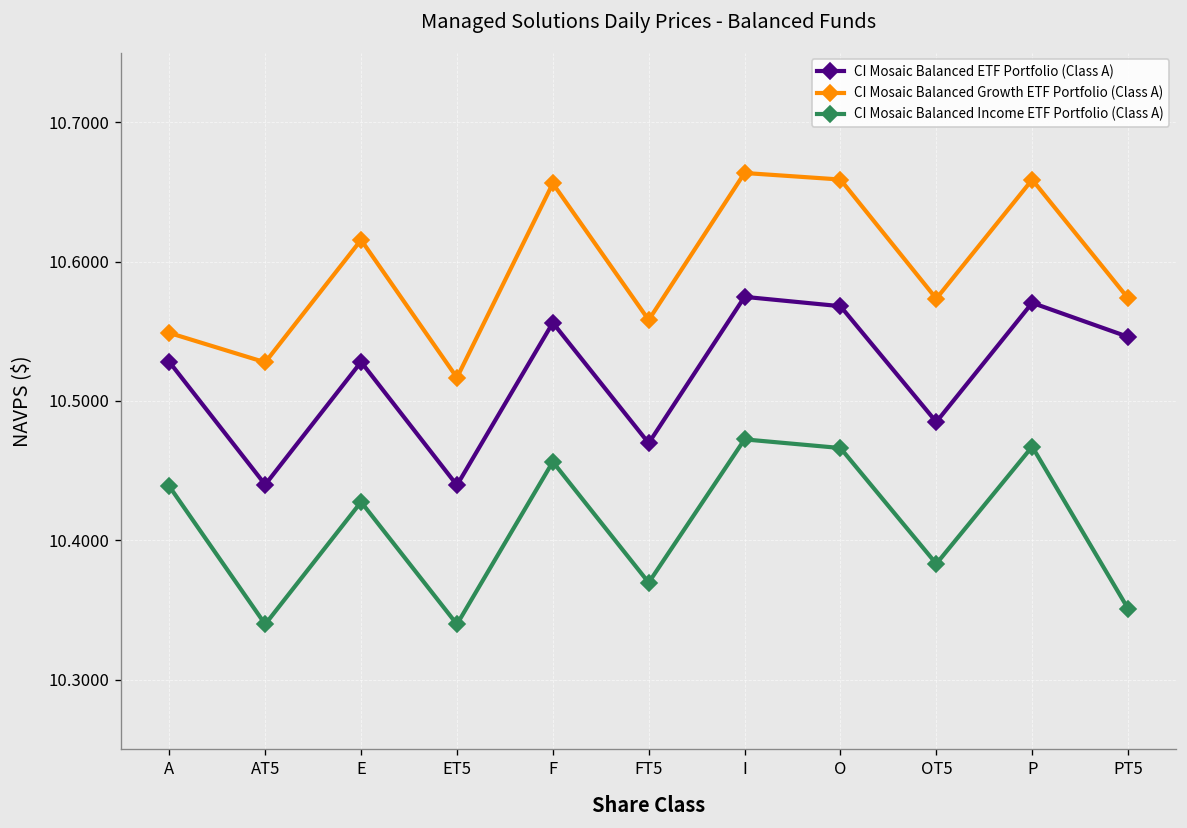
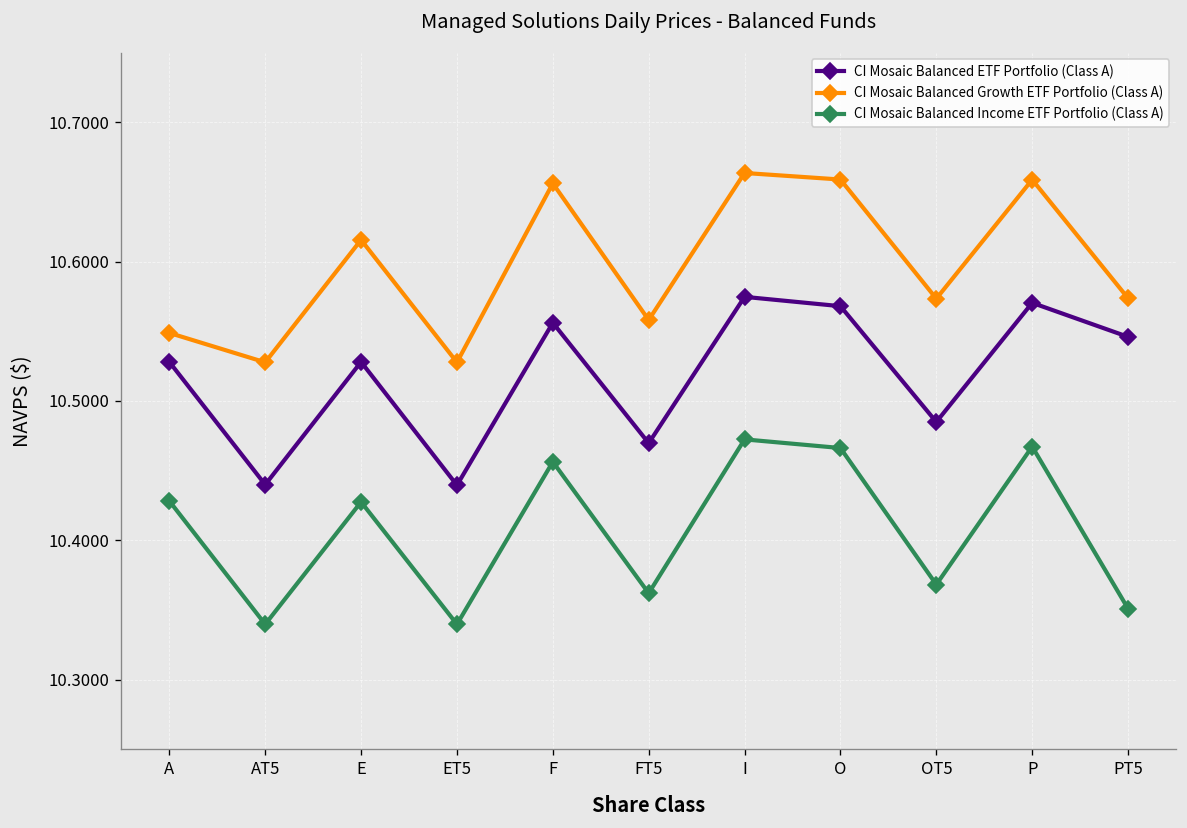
  {
    "CI Mosaic Balanced ETF Portfolio (Class A)": {
      "A": 10.528,
      "AT5": 10.440,
      "E": 10.528,
      "ET5": 10.440,
      "F": 10.556,
      "FT5": 10.470,
      "I": 10.575,
      "O": 10.568,
      "OT5": 10.485,
      "P": 10.570,
      "PT5": 10.546
    },
    "CI Mosaic Balanced Growth ETF Portfolio (Class A)": {
      "A": 10.549,
      "AT5": 10.528,
      "E": 10.616,
-     "ET5": 10.517,
+     "ET5": 10.528,
      "F": 10.656,
      "FT5": 10.558,
      "I": 10.664,
      "O": 10.659,
      "OT5": 10.573,
      "P": 10.659,
      "PT5": 10.574
    },
    "CI Mosaic Balanced Income ETF Portfolio (Class A)": {
-     "A": 10.439,
+     "A": 10.428,
      "AT5": 10.340,
      "E": 10.428,
      "ET5": 10.340,
      "F": 10.456,
-     "FT5": 10.370,
+     "FT5": 10.362,
      "I": 10.472,
      "O": 10.466,
-     "OT5": 10.383,
+     "OT5": 10.368,
      "P": 10.467,
      "PT5": 10.351
    }
  }
